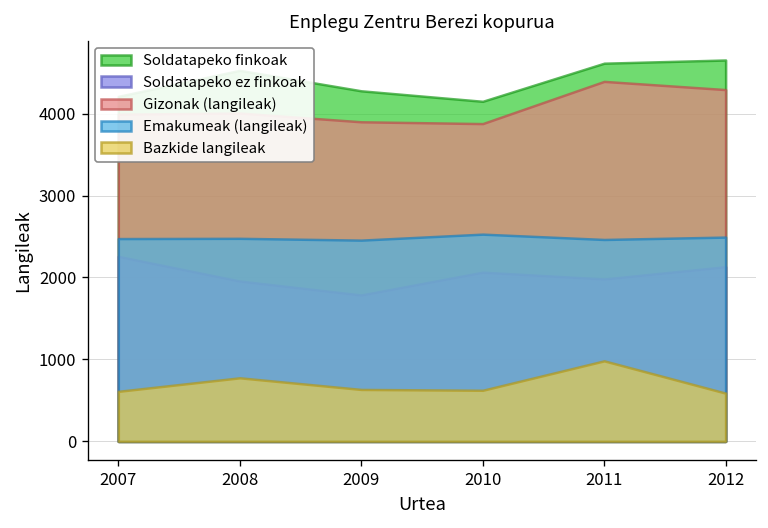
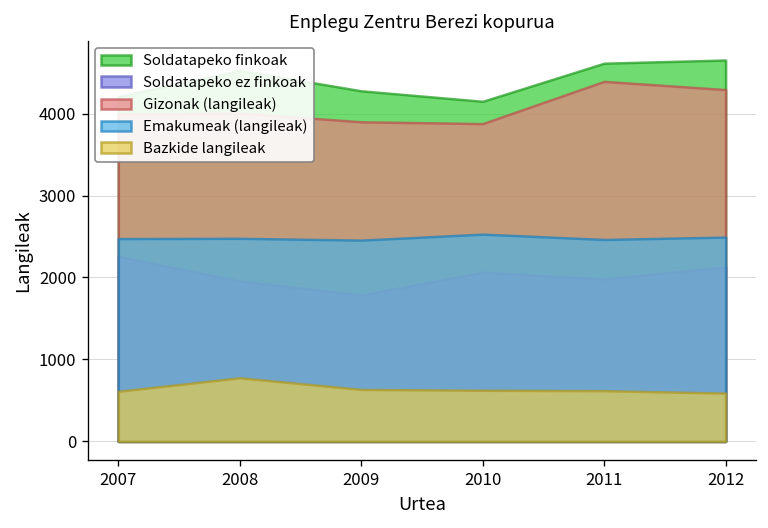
  {
    "Soldatapeko finkoak": {
      "2009": 4300,
      "2010": 4200,
      "2011": 4600,
      "2012": 4700
    },
    "Soldatapeko ez finkoak": {
      "2007": 2300,
      "2008": 2000,
      "2009": 1800,
      "2010": 2100,
      "2011": 2000,
      "2012": 2100
    },
    "Gizonak (langileak)": {
      "2009": 3900,
      "2010": 3900,
      "2011": 4400,
      "2012": 4300
    },
    "Emakumeak (langileak)": {
      "2007": 2500,
      "2008": 2500,
      "2009": 2500,
      "2010": 2500,
      "2011": 2500,
      "2012": 2500
    },
    "Bazkide langileak": {
      "2007": 600,
      "2008": 800,
      "2009": 600,
      "2010": 600,
-     "2011": 1000,
+     "2011": 600,
      "2012": 600
    }
  }
